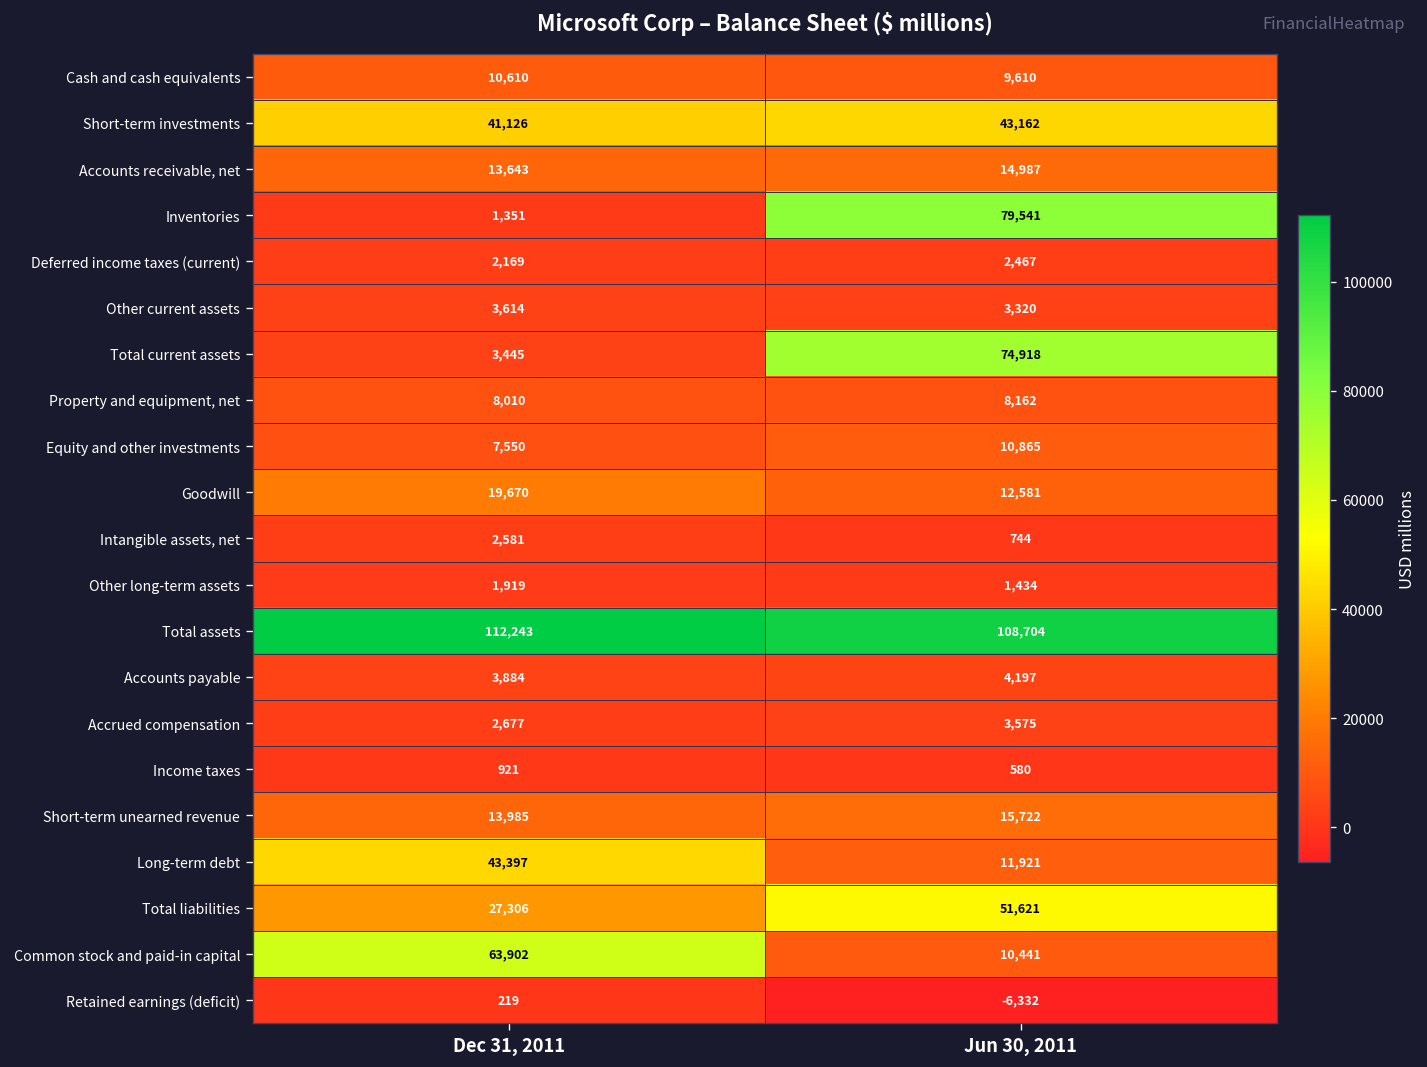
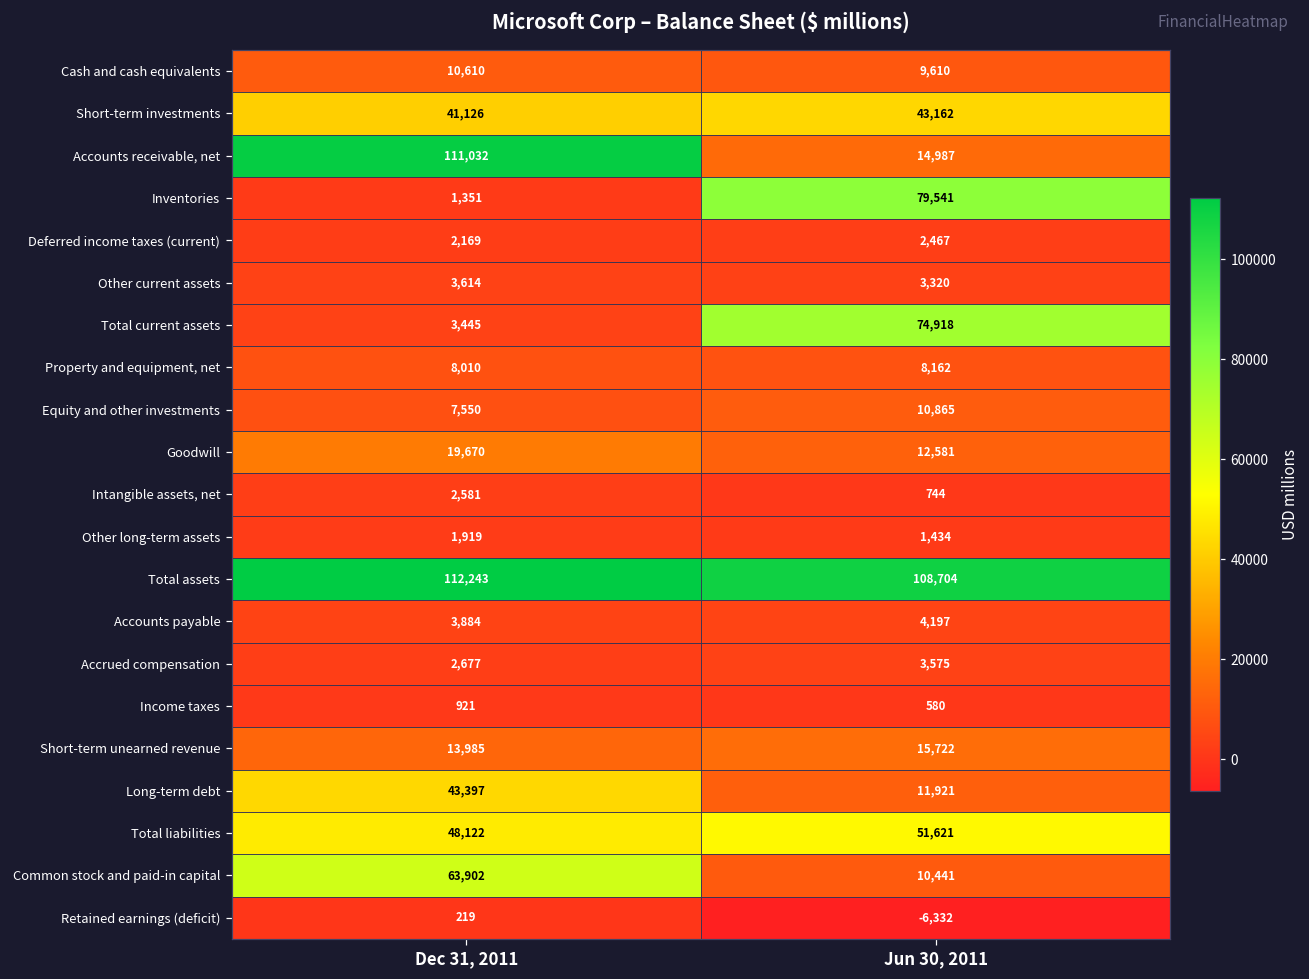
  {
    "Cash and cash equivalents": {
      "Dec 31, 2011": "10,610",
      "Jun 30, 2011": "9,610"
    },
    "Short-term investments": {
      "Dec 31, 2011": "41,126",
      "Jun 30, 2011": "43,162"
    },
    "Accounts receivable, net": {
-     "Dec 31, 2011": "13,643",
+     "Dec 31, 2011": "111,032",
      "Jun 30, 2011": "14,987"
    },
    "Inventories": {
      "Dec 31, 2011": "1,351",
      "Jun 30, 2011": "79,541"
    },
    "Deferred income taxes (current)": {
      "Dec 31, 2011": "2,169",
      "Jun 30, 2011": "2,467"
    },
    "Other current assets": {
      "Dec 31, 2011": "3,614",
      "Jun 30, 2011": "3,320"
    },
    "Total current assets": {
      "Dec 31, 2011": "3,445",
      "Jun 30, 2011": "74,918"
    },
    "Property and equipment, net": {
      "Dec 31, 2011": "8,010",
      "Jun 30, 2011": "8,162"
    },
    "Equity and other investments": {
      "Dec 31, 2011": "7,550",
      "Jun 30, 2011": "10,865"
    },
    "Goodwill": {
      "Dec 31, 2011": "19,670",
      "Jun 30, 2011": "12,581"
    },
    "Intangible assets, net": {
      "Dec 31, 2011": "2,581",
      "Jun 30, 2011": "744"
    },
    "Other long-term assets": {
      "Dec 31, 2011": "1,919",
      "Jun 30, 2011": "1,434"
    },
    "Total assets": {
      "Dec 31, 2011": "112,243",
      "Jun 30, 2011": "108,704"
    },
    "Accounts payable": {
      "Dec 31, 2011": "3,884",
      "Jun 30, 2011": "4,197"
    },
    "Accrued compensation": {
      "Dec 31, 2011": "2,677",
      "Jun 30, 2011": "3,575"
    },
    "Income taxes": {
      "Dec 31, 2011": "921",
      "Jun 30, 2011": "580"
    },
    "Short-term unearned revenue": {
      "Dec 31, 2011": "13,985",
      "Jun 30, 2011": "15,722"
    },
    "Long-term debt": {
      "Dec 31, 2011": "43,397",
      "Jun 30, 2011": "11,921"
    },
    "Total liabilities": {
-     "Dec 31, 2011": "27,306",
+     "Dec 31, 2011": "48,122",
      "Jun 30, 2011": "51,621"
    },
    "Common stock and paid-in capital": {
      "Dec 31, 2011": "63,902",
      "Jun 30, 2011": "10,441"
    },
    "Retained earnings (deficit)": {
      "Dec 31, 2011": "219",
      "Jun 30, 2011": "-6,332"
    }
  }
